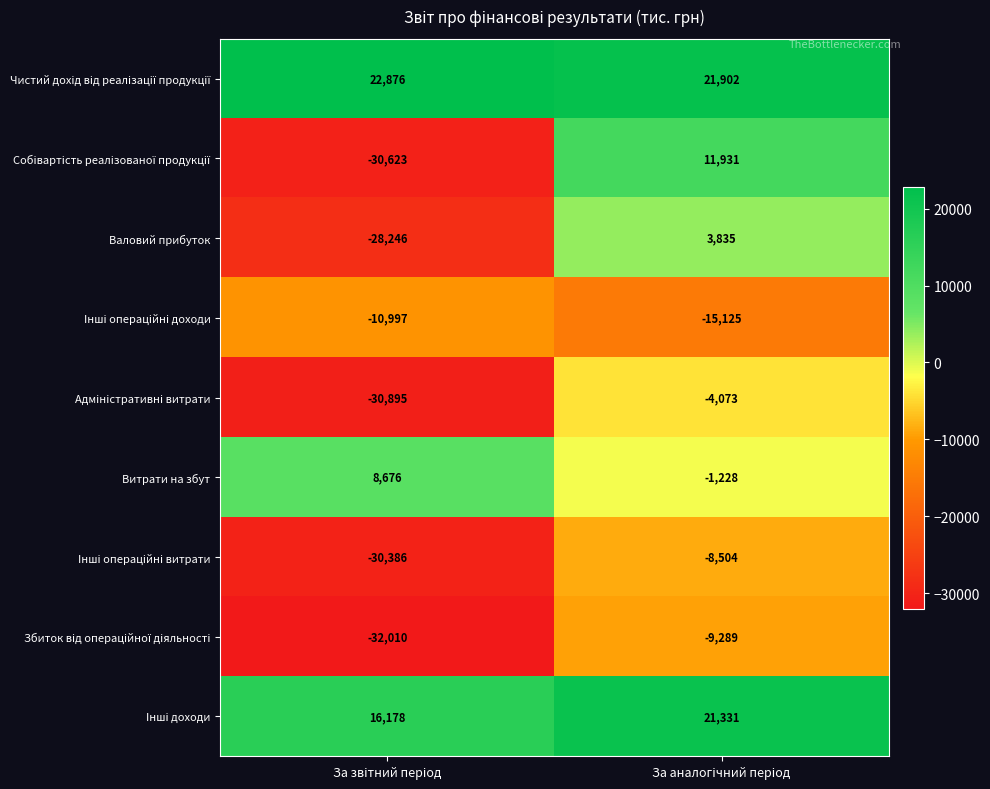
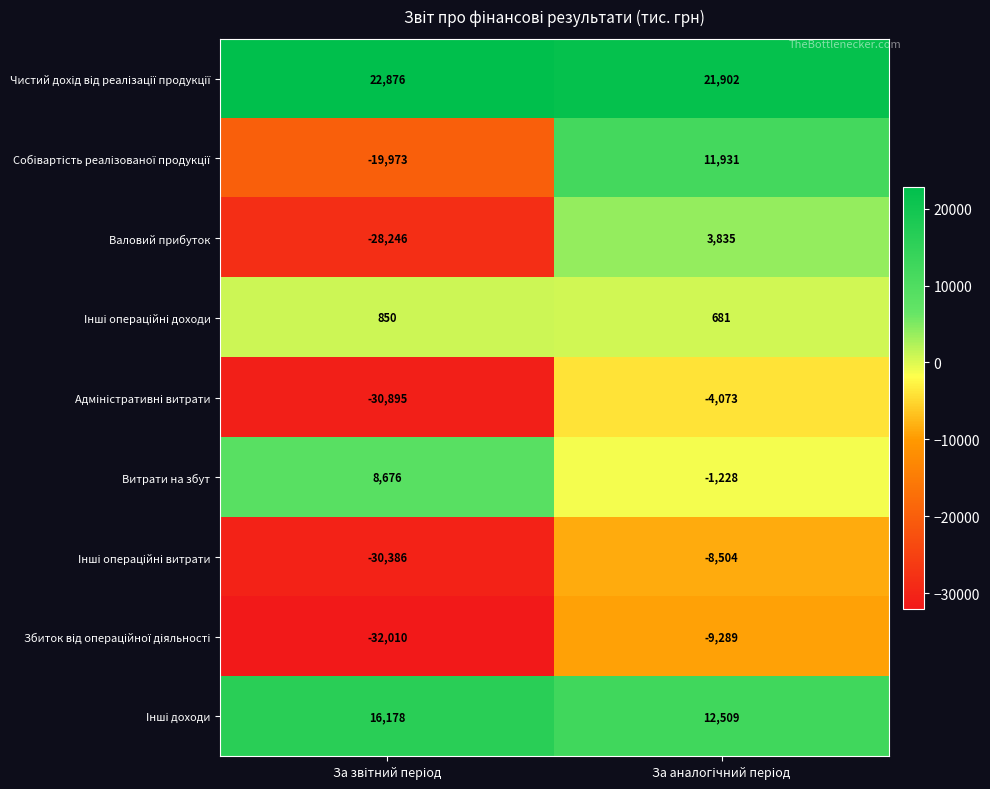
  {
    "Чистий дохід від реалізації продукції": {
      "За звітний період": "22,876"
    },
    "Собівартість реалізованої продукції": {
-     "За звітний період": "-30,623",
+     "За звітний період": "-19,973",
      "За аналогічний період": "11,931"
    },
    "Валовий прибуток": {
      "За звітний період": "-28,246",
      "За аналогічний період": "3,835"
    },
    "Інші операційні доходи": {
-     "За звітний період": "-10,997",
-     "За аналогічний період": "-15,125"
+     "За звітний період": "850",
+     "За аналогічний період": "681"
    },
    "Адміністративні витрати": {
      "За звітний період": "-30,895",
      "За аналогічний період": "-4,073"
    },
    "Витрати на збут": {
      "За звітний період": "8,676",
      "За аналогічний період": "-1,228"
    },
    "Інші операційні витрати": {
      "За звітний період": "-30,386",
      "За аналогічний період": "-8,504"
    },
    "Збиток від операційної діяльності": {
      "За звітний період": "-32,010",
      "За аналогічний період": "-9,289"
    },
    "Інші доходи": {
      "За звітний період": "16,178",
-     "За аналогічний період": "21,331"
+     "За аналогічний період": "12,509"
    }
  }
